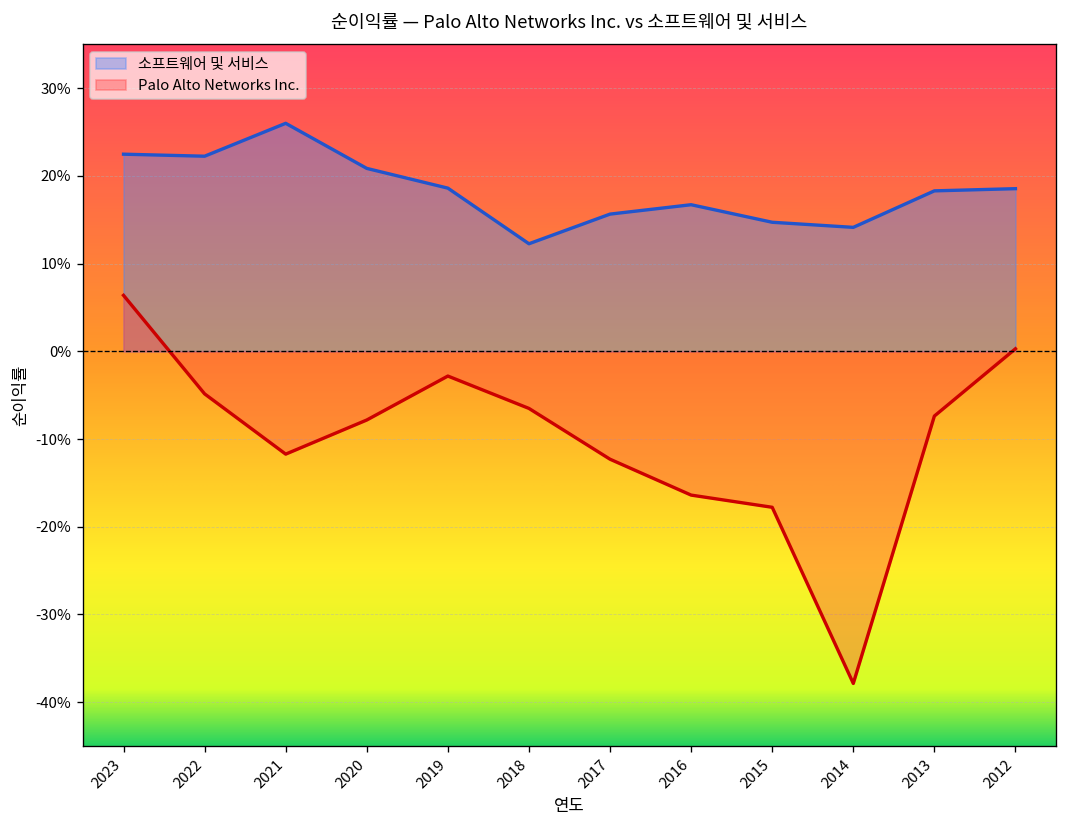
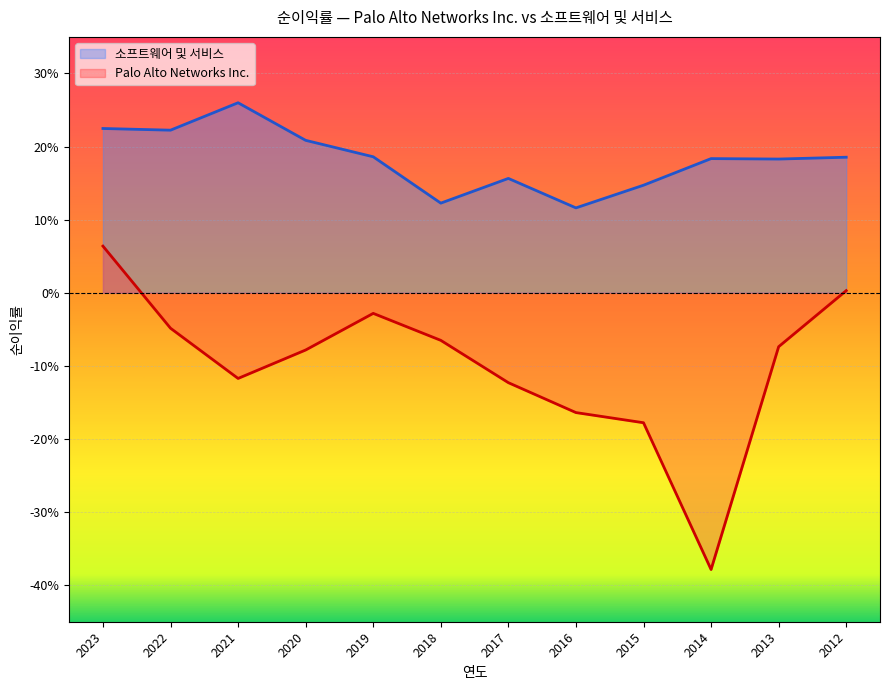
  {
    "소프트웨어 및 서비스": {
      "2023": "22%",
      "2022": "22%",
      "2021": "26%",
      "2020": "21%",
      "2019": "19%",
      "2018": "12%",
      "2017": "16%",
-     "2016": "17%",
+     "2016": "12%",
      "2015": "15%",
-     "2014": "14%",
+     "2014": "18%",
      "2013": "18%",
      "2012": "19%"
    }
  }
